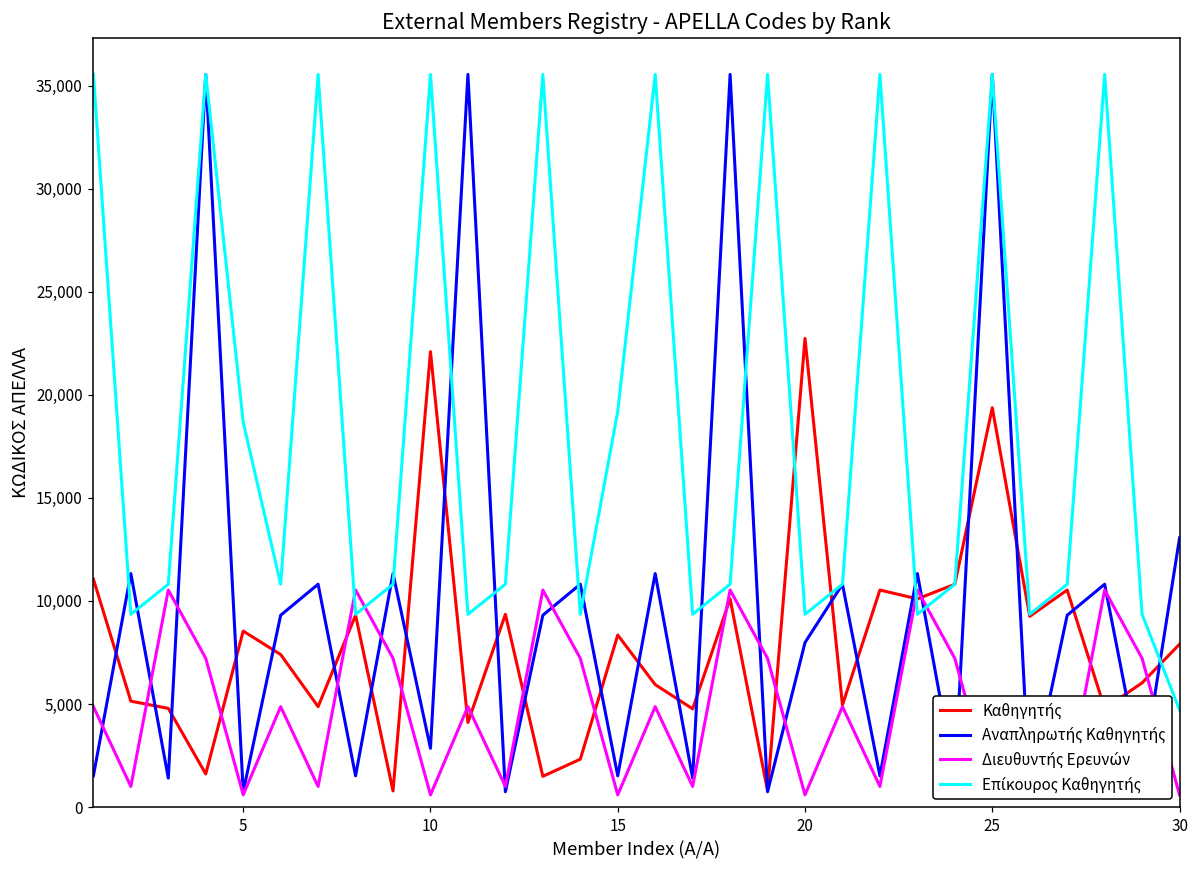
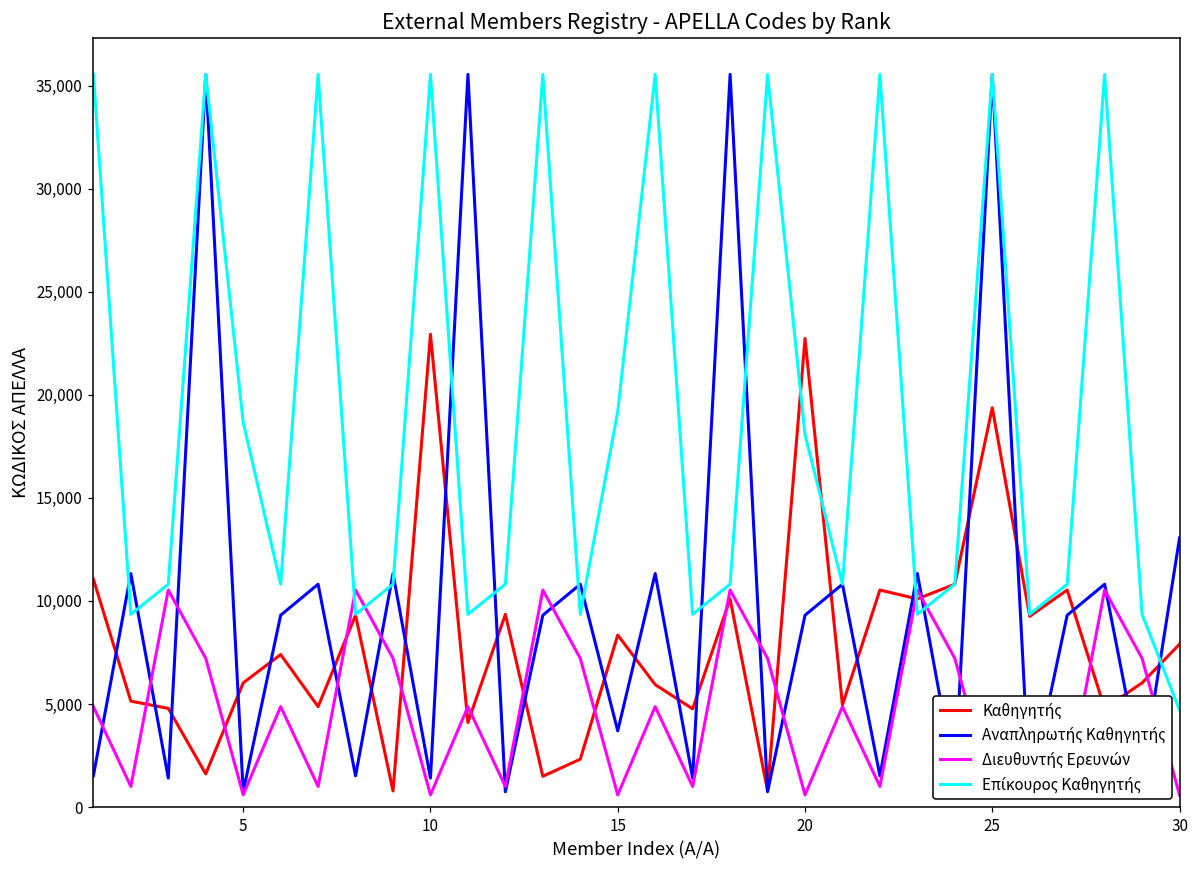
  {
    "Καθηγητής": {
-     "5": "8,500",
-     "10": "22,100",
+     "5": "6,000",
+     "10": "22,900",
      "15": "8,300",
      "20": "22,700",
      "25": "19,400",
      "30": "7,900"
    },
    "Αναπληρωτής Καθηγητής": {
      "5": "700",
-     "10": "2,900",
-     "15": "1,500",
-     "20": "8,000",
+     "10": "1,400",
+     "15": "3,700",
+     "20": "9,300",
      "30": "13,100"
    },
    "Διευθυντής Ερευνών": {
      "5": "600",
      "10": "600",
      "15": "600",
      "20": "600",
      "30": "600"
    },
    "Επίκουρος Καθηγητής": {
      "5": "18,700",
      "10": "35,500",
      "15": "19,200",
-     "20": "9,400",
+     "20": "18,100",
      "30": "4,700"
    }
  }
